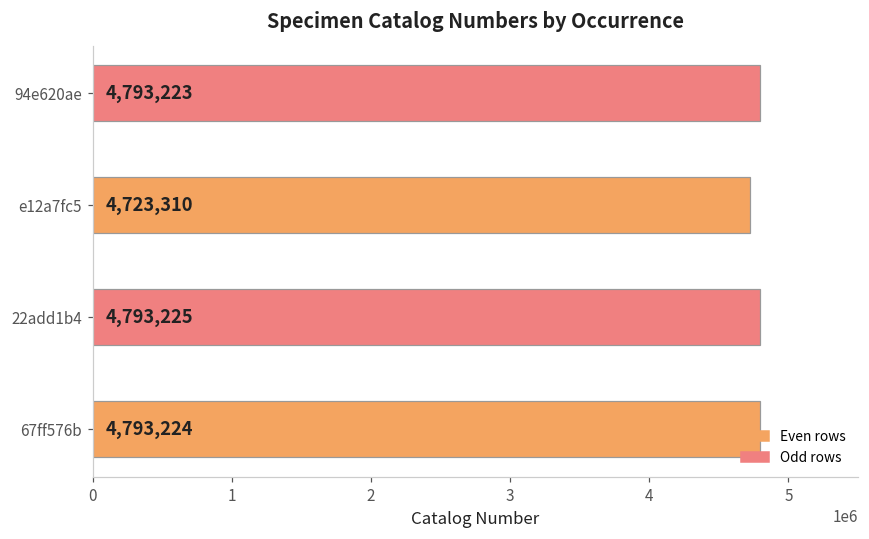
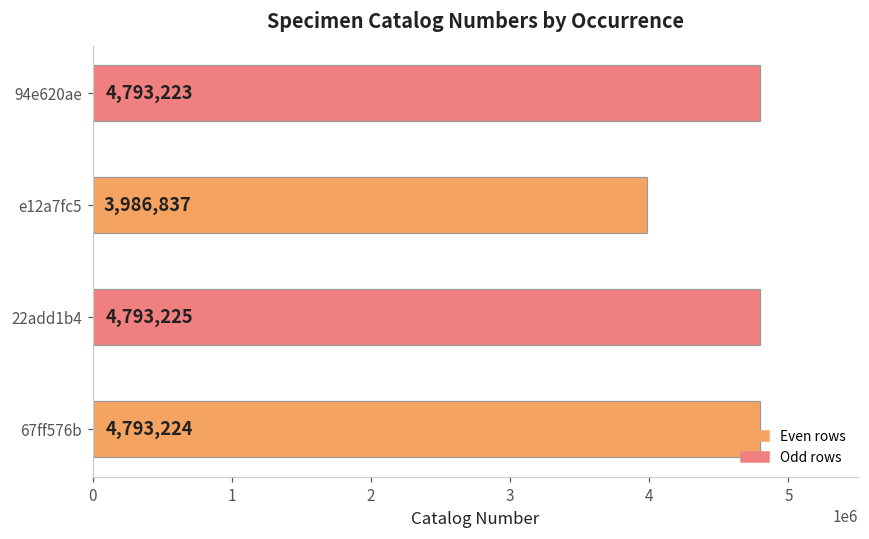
  {
    "94e620ae": "4,793,223",
-   "e12a7fc5": "4,723,310",
+   "e12a7fc5": "3,986,837",
    "22add1b4": "4,793,225",
    "67ff576b": "4,793,224"
  }
